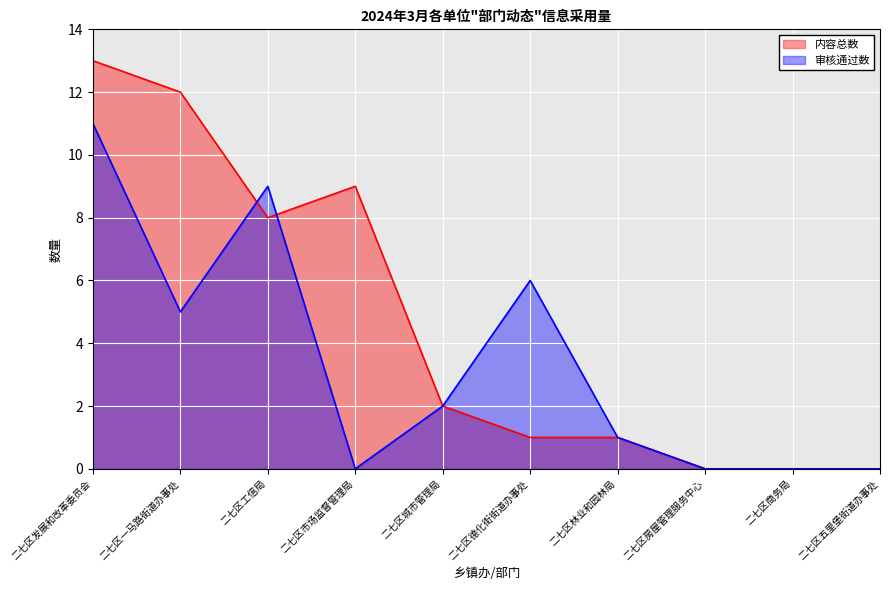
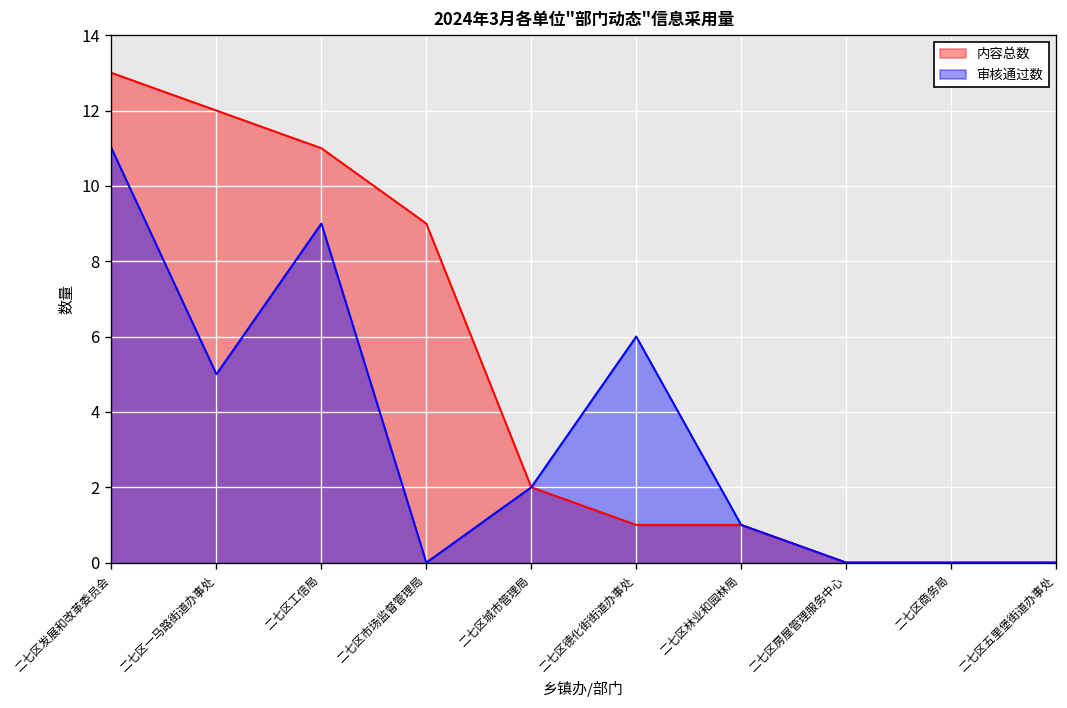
  {
    "内容总数": {
      "二七区发展和改革委员会": 13,
      "二七区一马路街道办事处": 12,
-     "二七区工信局": 8,
+     "二七区工信局": 11,
      "二七区市场监督管理局": 9,
      "二七区德化街街道办事处": 1
    },
    "审核通过数": {
      "二七区发展和改革委员会": 11,
      "二七区一马路街道办事处": 5,
      "二七区工信局": 9,
      "二七区市场监督管理局": 0,
      "二七区德化街街道办事处": 6
    }
  }
